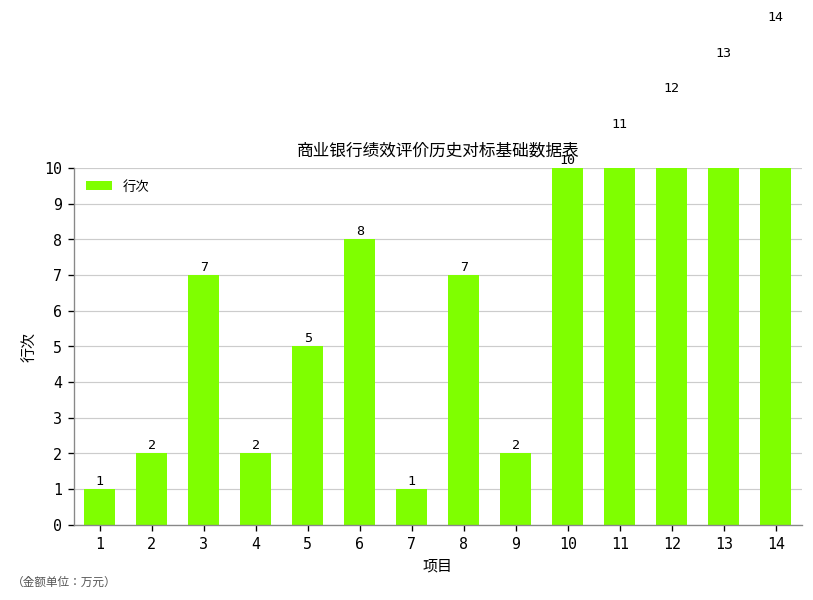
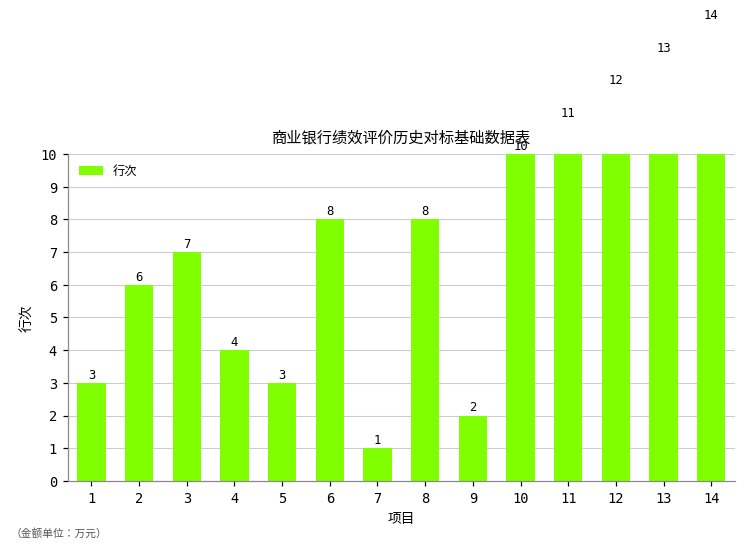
  {
-   "1": 1,
-   "2": 2,
+   "1": 3,
+   "2": 6,
    "3": 7,
-   "4": 2,
-   "5": 5,
+   "4": 4,
+   "5": 3,
    "6": 8,
    "7": 1,
-   "8": 7,
+   "8": 8,
    "9": 2,
    "10": 10
  }
